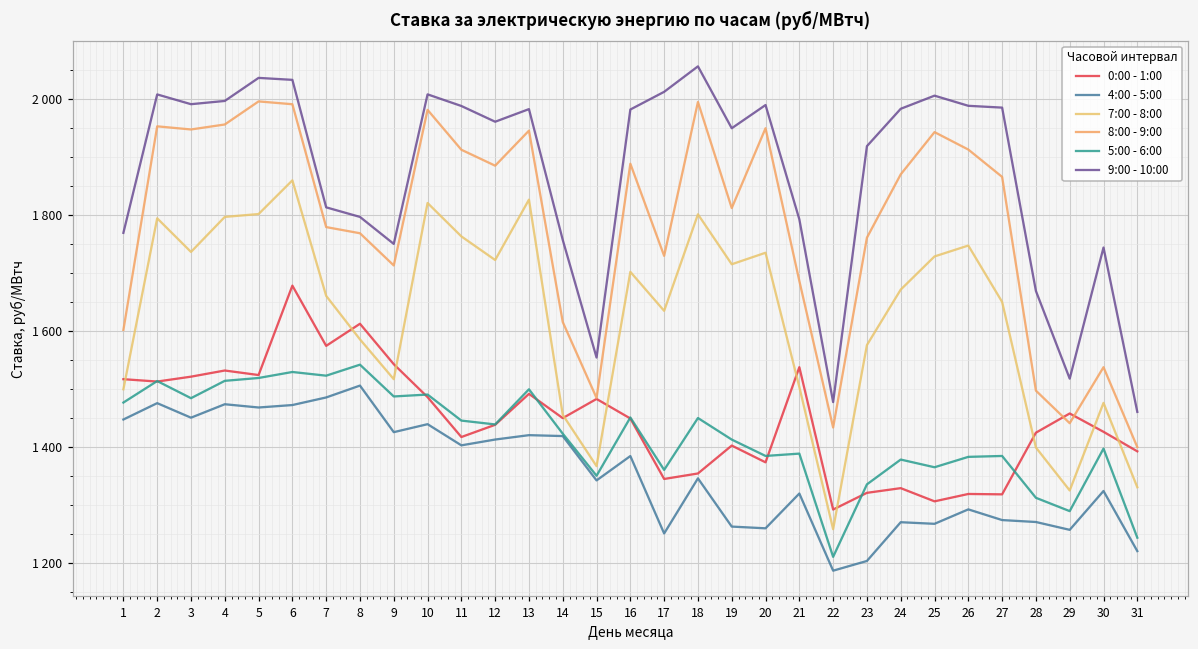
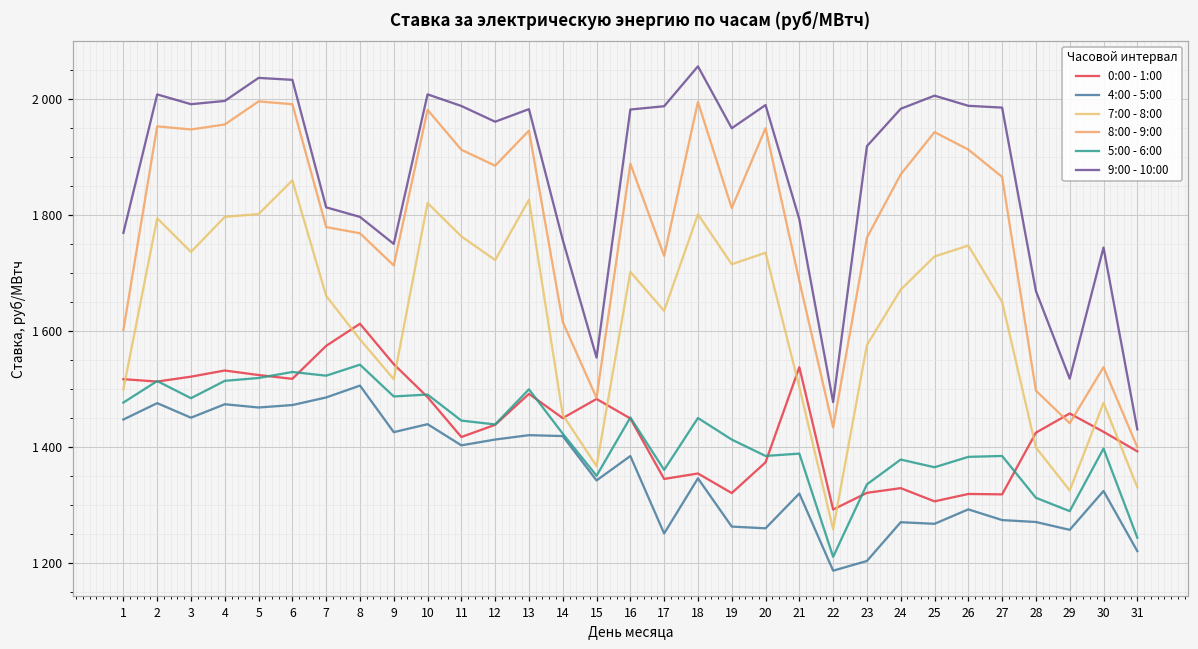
  {
    "0:00 - 1:00": {
      "1": 1520,
      "3": 1520,
      "4": 1530,
      "5": 1520,
-     "6": 1680,
+     "6": 1520,
      "7": 1570,
      "8": 1610,
      "9": 1540,
      "11": 1420,
      "13": 1490,
      "14": 1450,
      "17": 1340,
      "18": 1350,
-     "19": 1400,
+     "19": 1320,
      "20": 1370,
      "21": 1540,
      "22": 1290,
      "23": 1320,
      "24": 1330,
      "25": 1310,
      "26": 1320,
      "27": 1320,
      "28": 1420,
      "29": 1460,
      "30": 1430,
      "31": 1390
    },
    "9:00 - 10:00": {
      "1": 1770,
      "2": 2010,
      "3": 1990,
      "4": 2000,
      "5": 2040,
      "6": 2030,
      "7": 1810,
      "8": 1800,
      "9": 1750,
      "10": 2010,
      "11": 1990,
      "12": 1960,
      "13": 1980,
      "14": 1760,
      "15": 1550,
      "16": 1980,
-     "17": 2010,
+     "17": 1990,
      "18": 2060,
      "19": 1950,
      "20": 1990,
      "21": 1790,
      "22": 1480,
      "23": 1920,
      "24": 1980,
      "25": 2010,
      "26": 1990,
      "27": 1980,
      "28": 1670,
      "29": 1520,
      "30": 1740,
-     "31": 1460
+     "31": 1430
    }
  }
